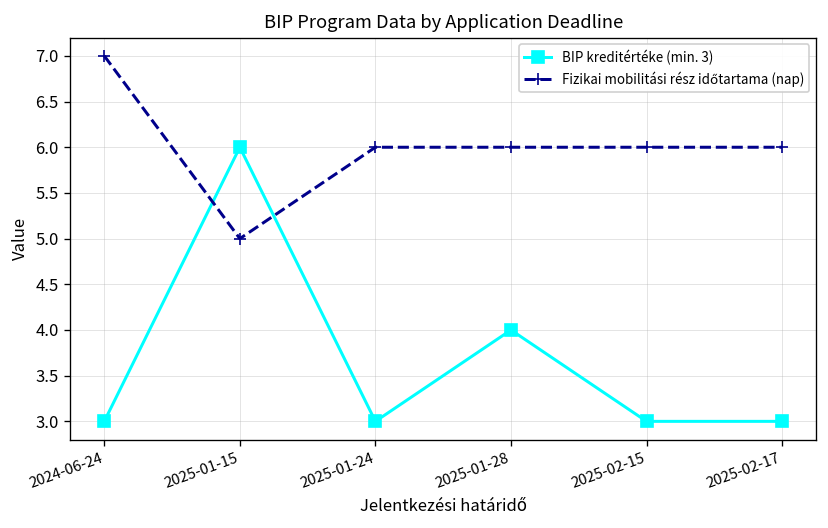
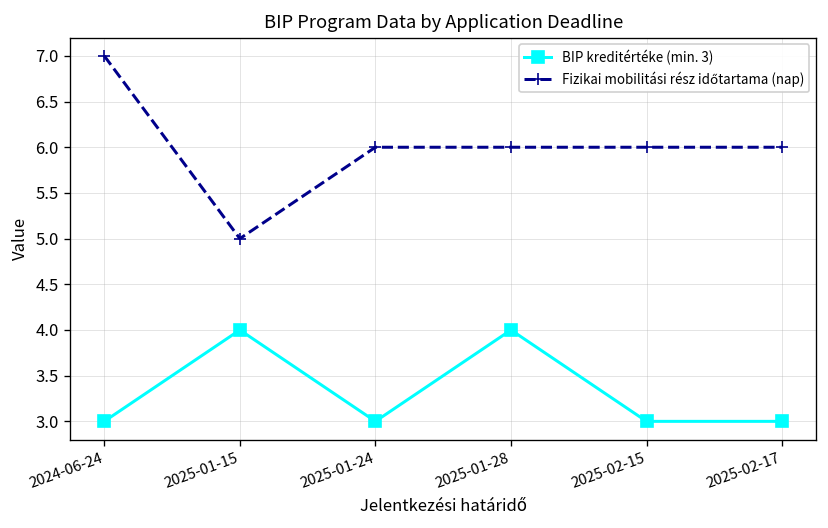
  {
    "BIP kreditértéke (min. 3)": {
      "2024-06-24": 3,
-     "2025-01-15": 6,
+     "2025-01-15": 4,
      "2025-01-24": 3,
      "2025-01-28": 4,
      "2025-02-15": 3,
      "2025-02-17": 3
    },
    "Fizikai mobilitási rész időtartama (nap)": {
      "2024-06-24": 7,
      "2025-01-15": 5,
      "2025-01-24": 6,
      "2025-01-28": 6,
      "2025-02-15": 6,
      "2025-02-17": 6
    }
  }
